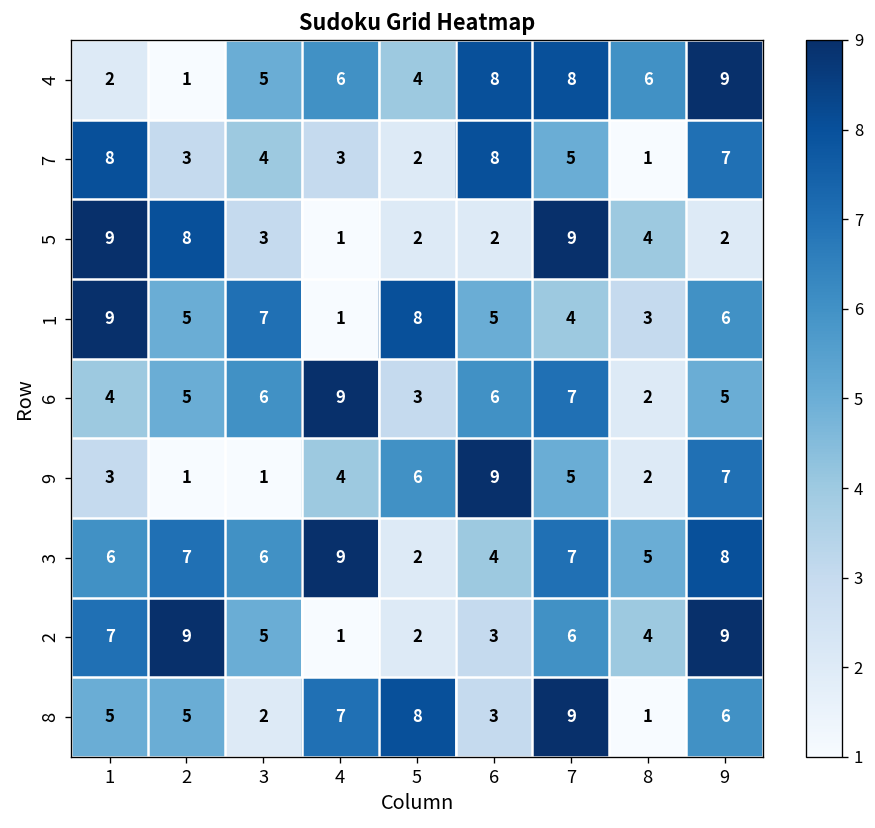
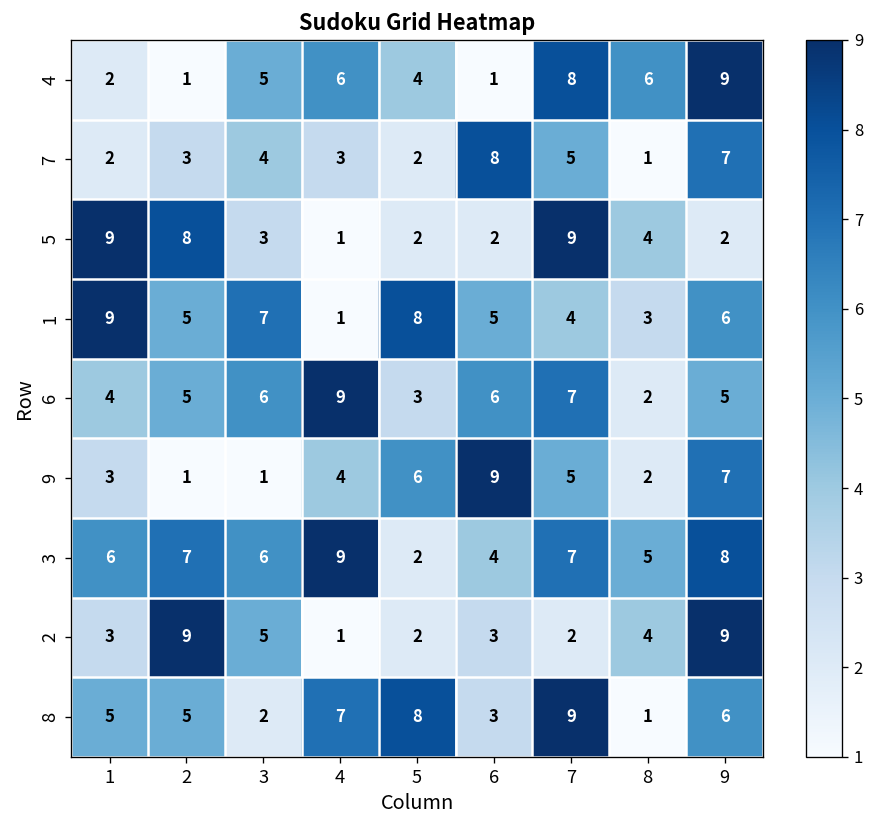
  {
    "4": {
      "1": 2,
      "2": 1,
      "3": 5,
      "4": 6,
      "5": 4,
-     "6": 8,
+     "6": 1,
      "7": 8,
      "8": 6,
      "9": 9
    },
    "7": {
-     "1": 8,
+     "1": 2,
      "2": 3,
      "3": 4,
      "4": 3,
      "5": 2,
      "6": 8,
      "7": 5,
      "8": 1,
      "9": 7
    },
    "5": {
      "1": 9,
      "2": 8,
      "3": 3,
      "4": 1,
      "5": 2,
      "6": 2,
      "7": 9,
      "8": 4,
      "9": 2
    },
    "1": {
      "1": 9,
      "2": 5,
      "3": 7,
      "4": 1,
      "5": 8,
      "6": 5,
      "7": 4,
      "8": 3,
      "9": 6
    },
    "6": {
      "1": 4,
      "2": 5,
      "3": 6,
      "4": 9,
      "5": 3,
      "6": 6,
      "7": 7,
      "8": 2,
      "9": 5
    },
    "9": {
      "1": 3,
      "2": 1,
      "3": 1,
      "4": 4,
      "5": 6,
      "6": 9,
      "7": 5,
      "8": 2,
      "9": 7
    },
    "3": {
      "1": 6,
      "2": 7,
      "3": 6,
      "4": 9,
      "5": 2,
      "6": 4,
      "7": 7,
      "8": 5,
      "9": 8
    },
    "2": {
-     "1": 7,
+     "1": 3,
      "2": 9,
      "3": 5,
      "4": 1,
      "5": 2,
      "6": 3,
-     "7": 6,
+     "7": 2,
      "8": 4,
      "9": 9
    },
    "8": {
      "1": 5,
      "2": 5,
      "3": 2,
      "4": 7,
      "5": 8,
      "6": 3,
      "7": 9,
      "8": 1,
      "9": 6
    }
  }
